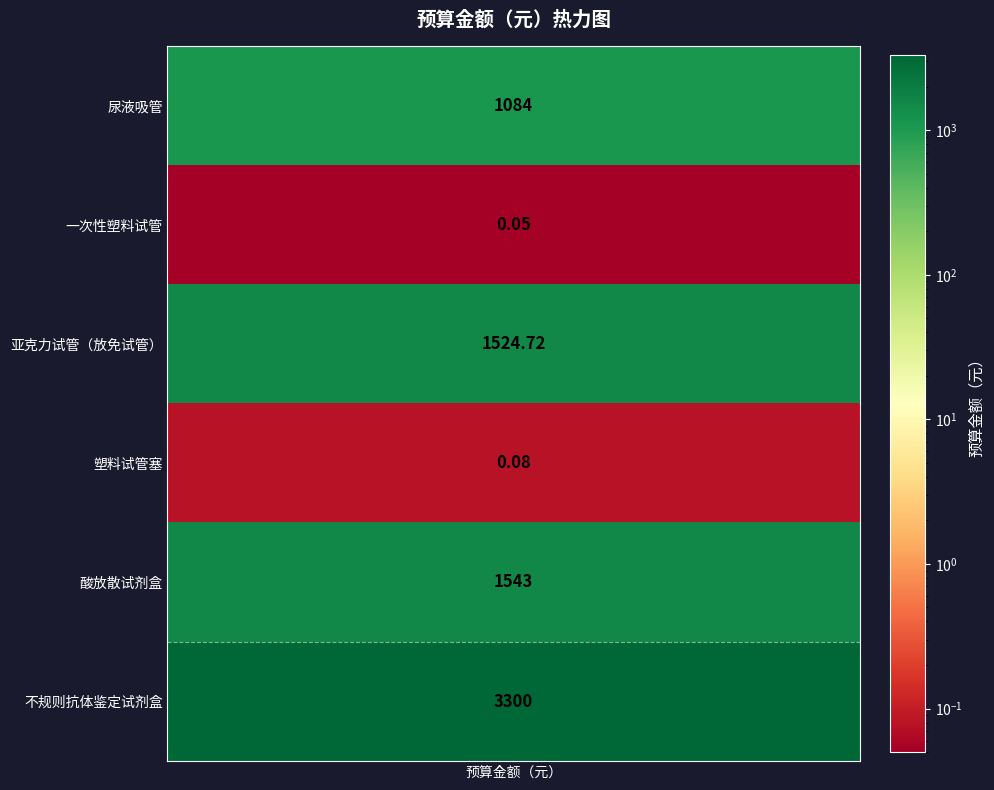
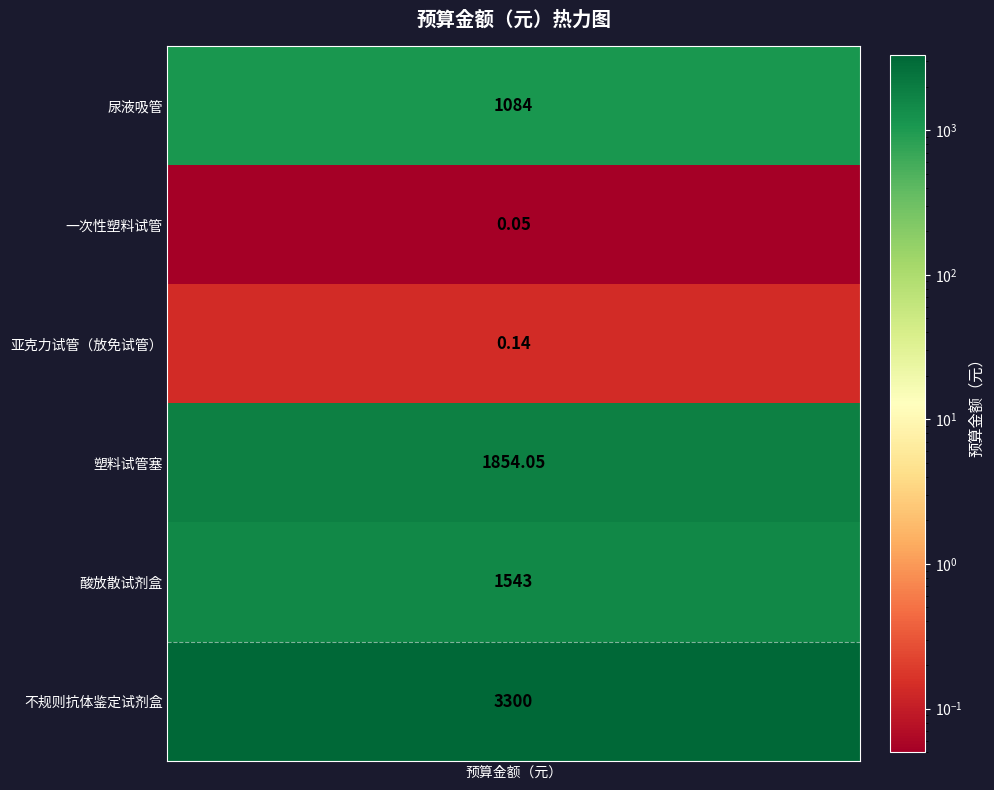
  {
    "尿液吸管": {
      "预算金额（元）": 1084
    },
    "一次性塑料试管": {
      "预算金额（元）": 0.05
    },
    "亚克力试管（放免试管）": {
-     "预算金额（元）": 1524.72
+     "预算金额（元）": 0.14
    },
    "塑料试管塞": {
-     "预算金额（元）": 0.08
+     "预算金额（元）": 1854.05
    },
    "酸放散试剂盒": {
      "预算金额（元）": 1543
    },
    "不规则抗体鉴定试剂盒": {
      "预算金额（元）": 3300
    }
  }
